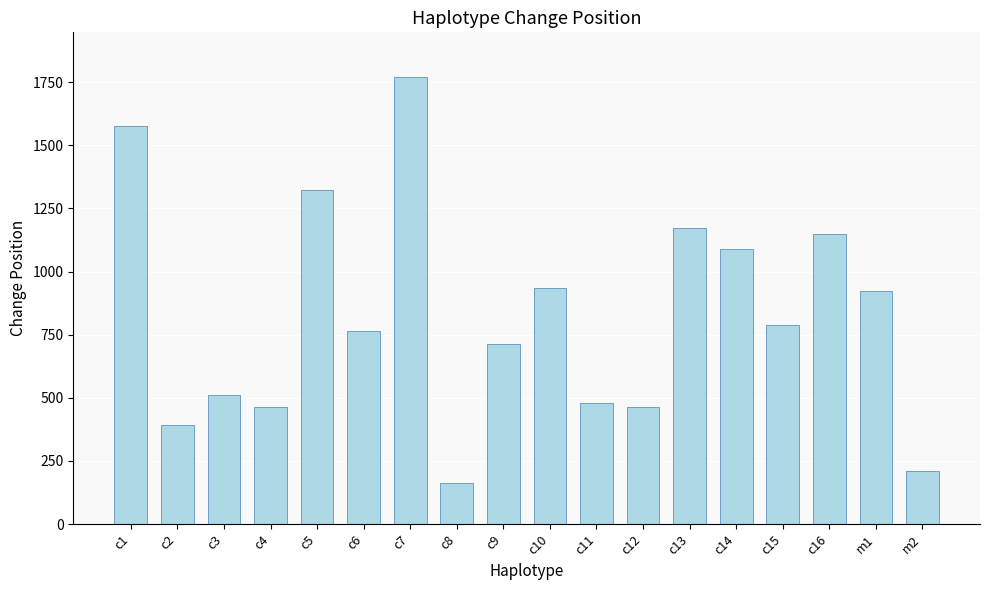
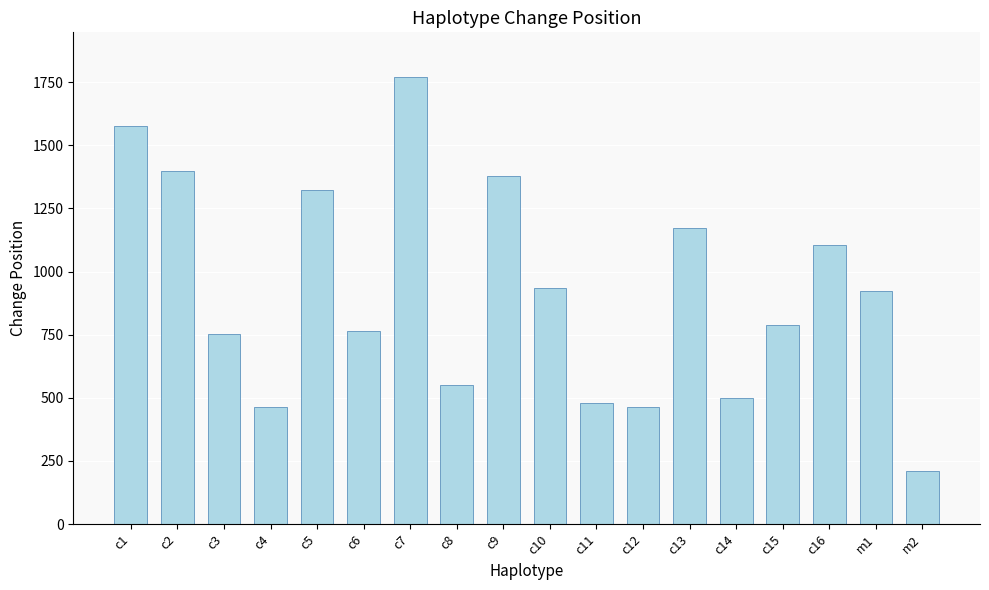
  {
    "c1": 1580,
-   "c2": 390,
-   "c3": 510,
+   "c2": 1400,
+   "c3": 750,
    "c4": 460,
    "c5": 1320,
    "c6": 760,
    "c7": 1770,
-   "c8": 160,
-   "c9": 710,
+   "c8": 550,
+   "c9": 1380,
    "c10": 930,
    "c11": 480,
    "c12": 460,
    "c13": 1170,
-   "c14": 1090,
+   "c14": 500,
    "c15": 790,
-   "c16": 1150,
+   "c16": 1110,
    "m1": 920,
    "m2": 210
  }
